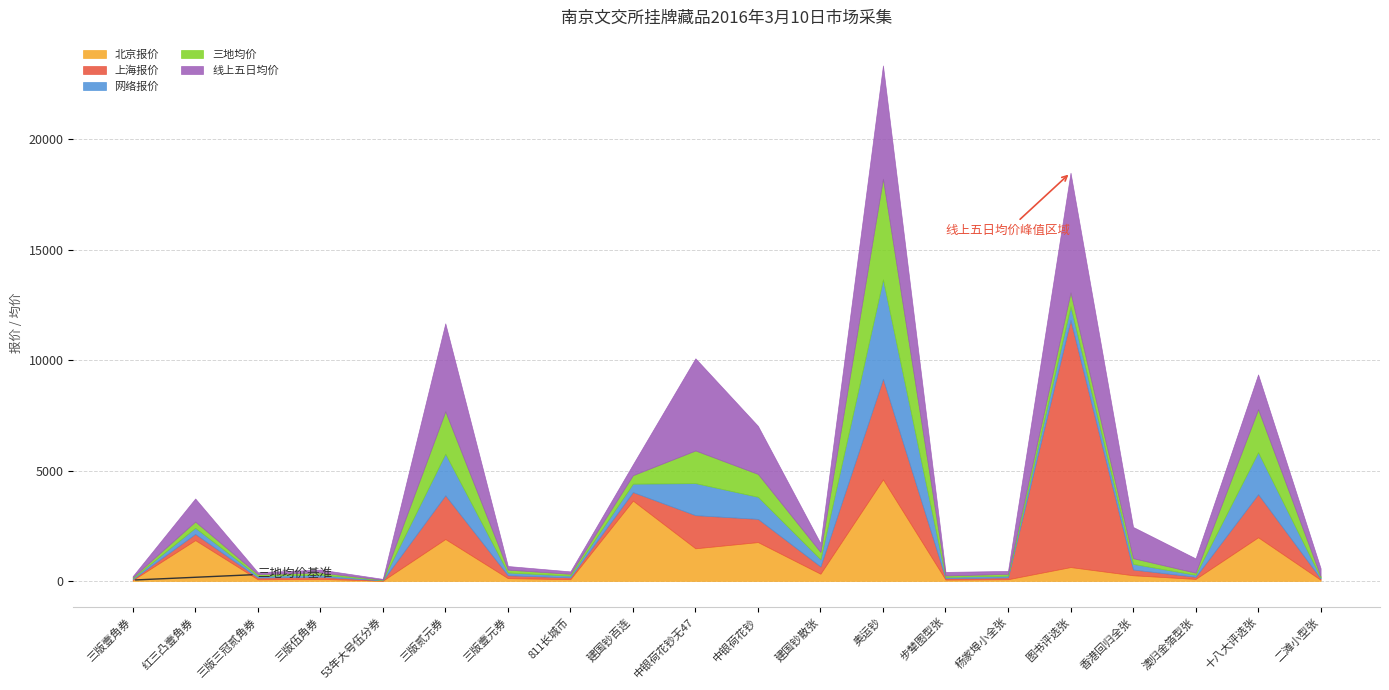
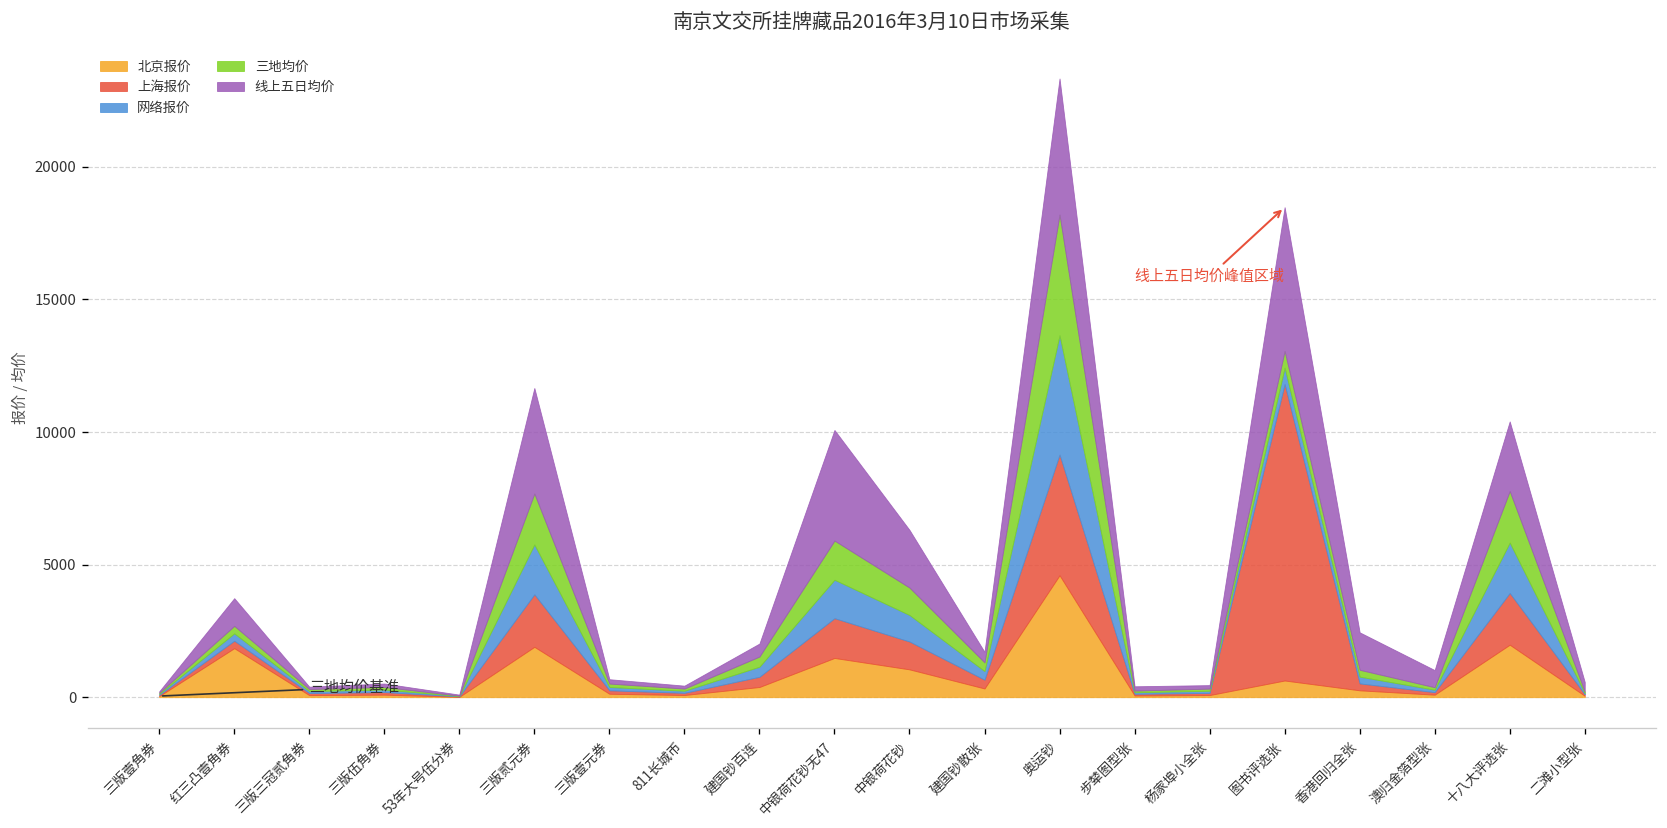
  {
    "北京报价": {
      "红三凸壹角券": 1900,
      "三版贰元券": 1900,
      "三版壹元券": 100,
-     "建国钞百连": 3600,
+     "建国钞百连": 400,
      "中银荷花钞无47": 1500,
-     "中银荷花钞": 1800,
+     "中银荷花钞": 1100,
      "建国钞散张": 300,
      "奥运钞": 4600,
      "图书评选张": 600,
      "香港回归全张": 300,
      "十八大评选张": 2000
    },
    "上海报价": {
      "红三凸壹角券": 300,
      "三版贰元券": 2000,
      "三版壹元券": 100,
      "建国钞百连": 400,
      "中银荷花钞无47": 1500,
      "中银荷花钞": 1100,
      "建国钞散张": 300,
      "奥运钞": 4600,
      "图书评选张": 11200,
      "香港回归全张": 300,
      "十八大评选张": 2000
    },
    "网络报价": {
      "红三凸壹角券": 300,
      "三版贰元券": 1900,
      "三版壹元券": 100,
      "建国钞百连": 400,
      "中银荷花钞无47": 1500,
      "中银荷花钞": 1000,
      "建国钞散张": 300,
      "奥运钞": 4500,
      "图书评选张": 600,
      "香港回归全张": 300,
      "十八大评选张": 1900
    },
    "三地均价": {
      "红三凸壹角券": 300,
      "三版贰元券": 1900,
      "三版壹元券": 100,
      "建国钞百连": 400,
      "中银荷花钞无47": 1500,
      "中银荷花钞": 1000,
      "建国钞散张": 300,
      "奥运钞": 4600,
      "图书评选张": 600,
      "香港回归全张": 300,
      "十八大评选张": 1900
    },
    "线上五日均价": {
      "红三凸壹角券": 1000,
      "三版伍角券": 100,
      "三版贰元券": 4000,
      "三版壹元券": 200,
      "建国钞百连": 500,
      "中银荷花钞无47": 4200,
      "中银荷花钞": 2200,
      "建国钞散张": 400,
      "奥运钞": 5100,
      "步辇图型张": 200,
      "杨家埠小全张": 100,
      "图书评选张": 5400,
      "香港回归全张": 1400,
      "澳归金箔型张": 600,
-     "十八大评选张": 1600,
+     "十八大评选张": 2600,
      "二滩小型张": 400
    }
  }
